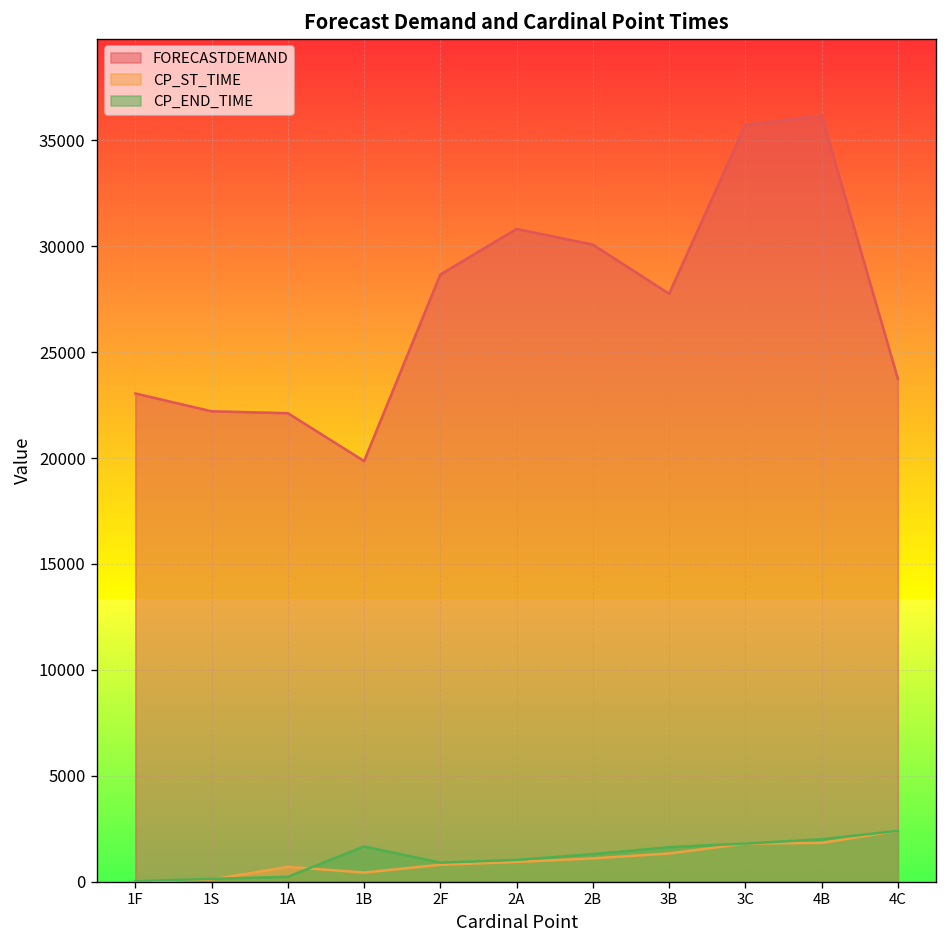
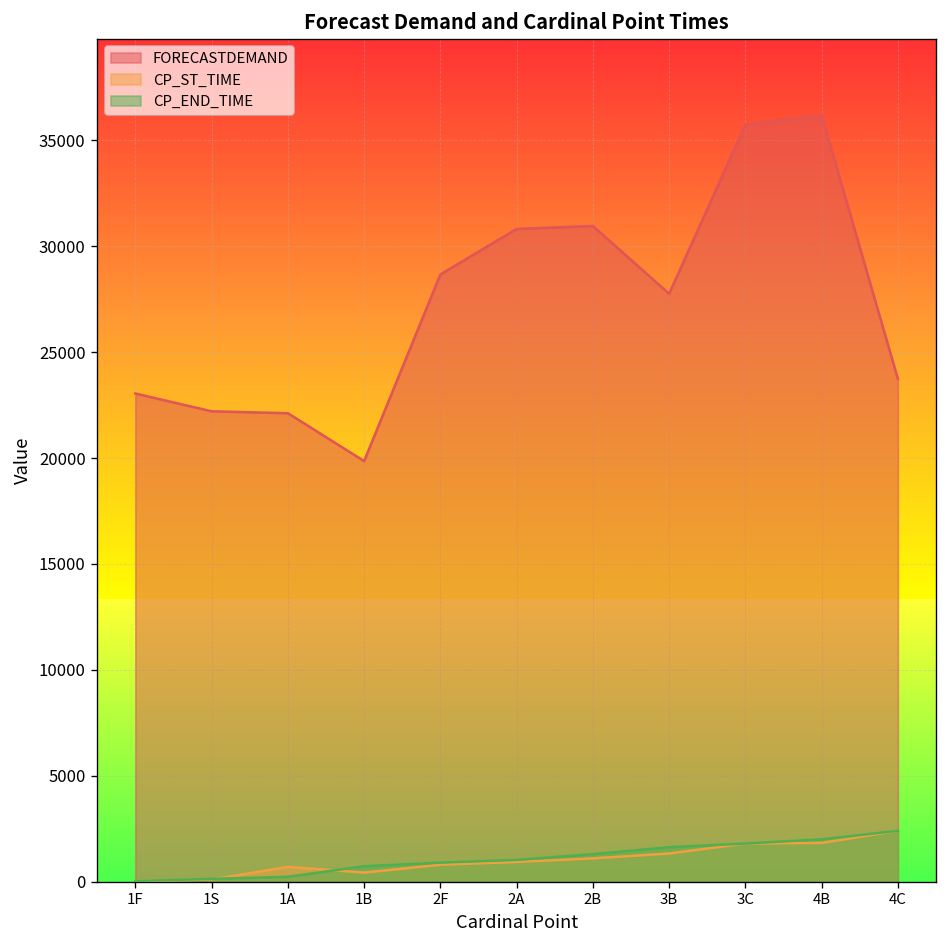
  {
    "FORECASTDEMAND": {
      "1F": 23100,
      "1S": 22200,
      "1A": 22100,
      "1B": 19900,
      "2F": 28700,
      "2A": 30800,
-     "2B": 30100,
+     "2B": 31000,
      "3B": 27800,
      "3C": 35700,
      "4B": 36200,
      "4C": 23700
    },
    "CP_ST_TIME": {
      "1A": 700,
      "1B": 400,
      "2B": 1100,
      "3B": 1300,
      "4B": 1800
    },
    "CP_END_TIME": {
      "1A": 200,
-     "1B": 1700,
+     "1B": 700,
      "2B": 1300,
      "3B": 1600,
      "4B": 2000
    }
  }
